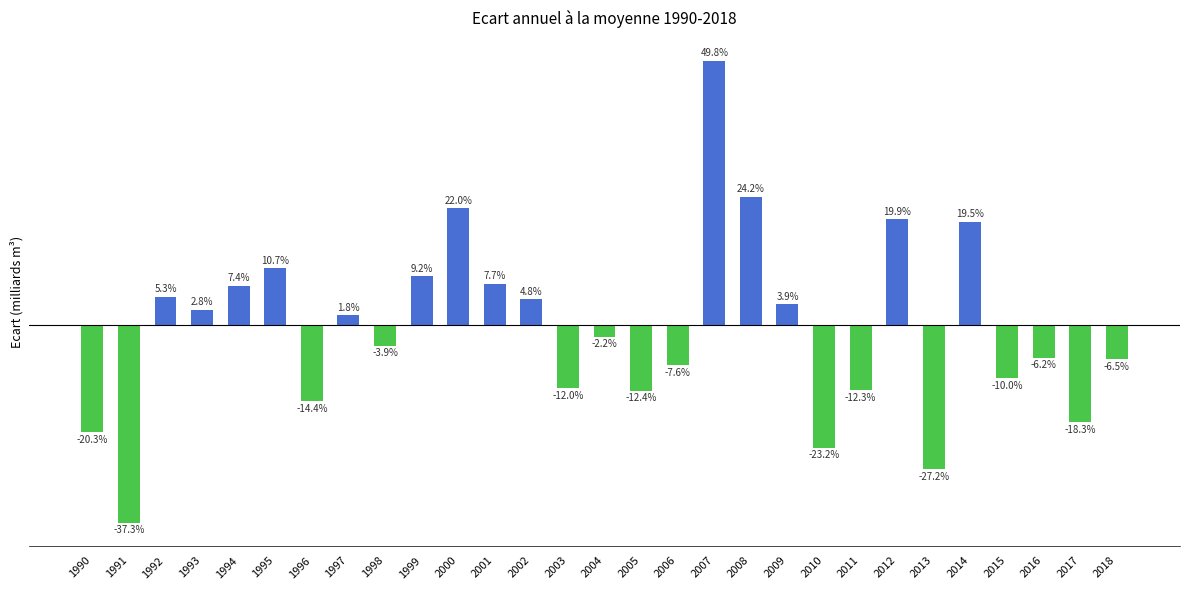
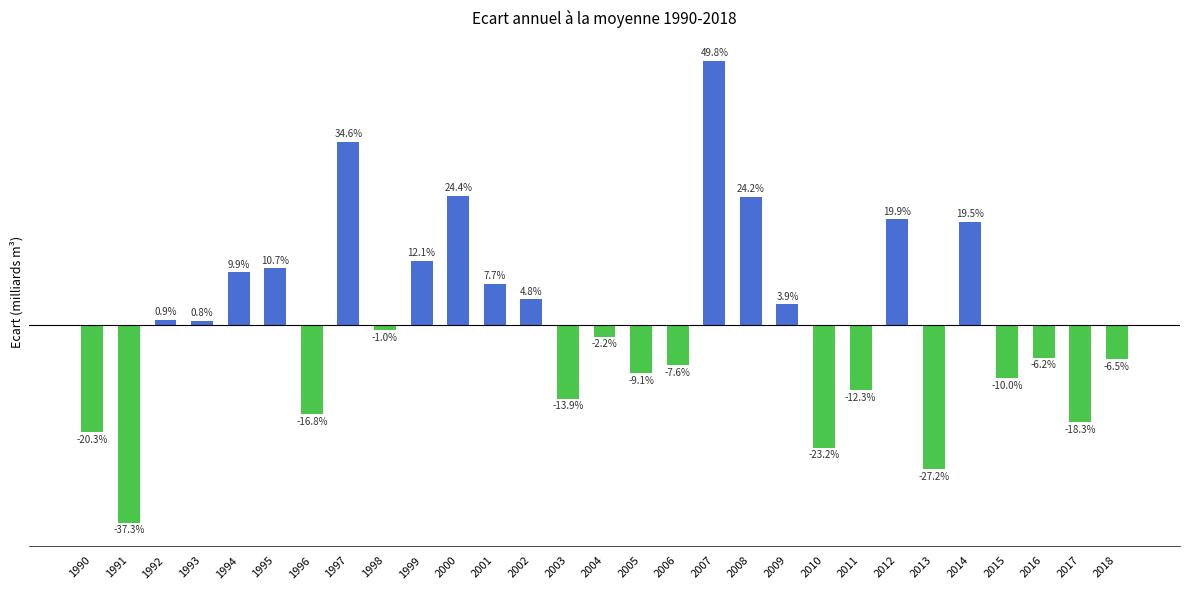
  {
    "1990": "-20.3%",
    "1991": "-37.3%",
-   "1992": "5.3%",
-   "1993": "2.8%",
-   "1994": "7.4%",
+   "1992": "0.9%",
+   "1993": "0.8%",
+   "1994": "9.9%",
    "1995": "10.7%",
-   "1996": "-14.4%",
-   "1997": "1.8%",
-   "1998": "-3.9%",
-   "1999": "9.2%",
-   "2000": "22.0%",
+   "1996": "-16.8%",
+   "1997": "34.6%",
+   "1998": "-1.0%",
+   "1999": "12.1%",
+   "2000": "24.4%",
    "2001": "7.7%",
    "2002": "4.8%",
-   "2003": "-12.0%",
+   "2003": "-13.9%",
    "2004": "-2.2%",
-   "2005": "-12.4%",
+   "2005": "-9.1%",
    "2006": "-7.6%",
    "2007": "49.8%",
    "2008": "24.2%",
    "2009": "3.9%",
    "2010": "-23.2%",
    "2011": "-12.3%",
    "2012": "19.9%",
    "2013": "-27.2%",
    "2014": "19.5%",
    "2015": "-10.0%",
    "2016": "-6.2%",
    "2017": "-18.3%",
    "2018": "-6.5%"
  }
